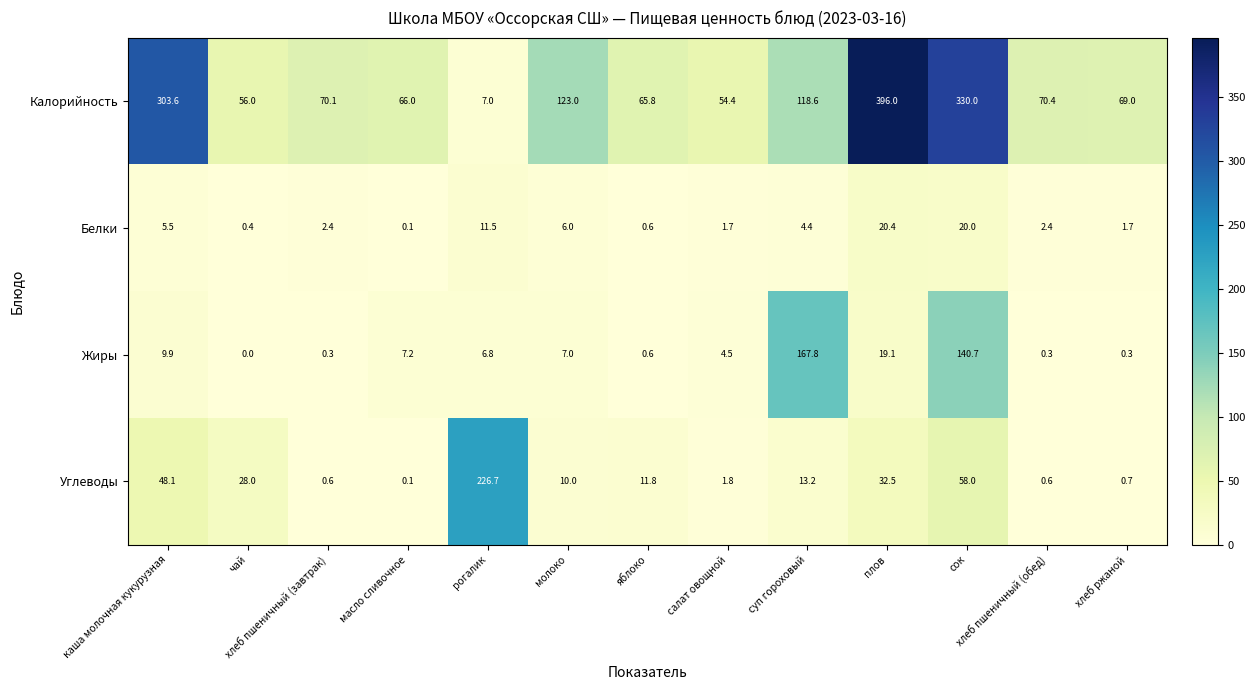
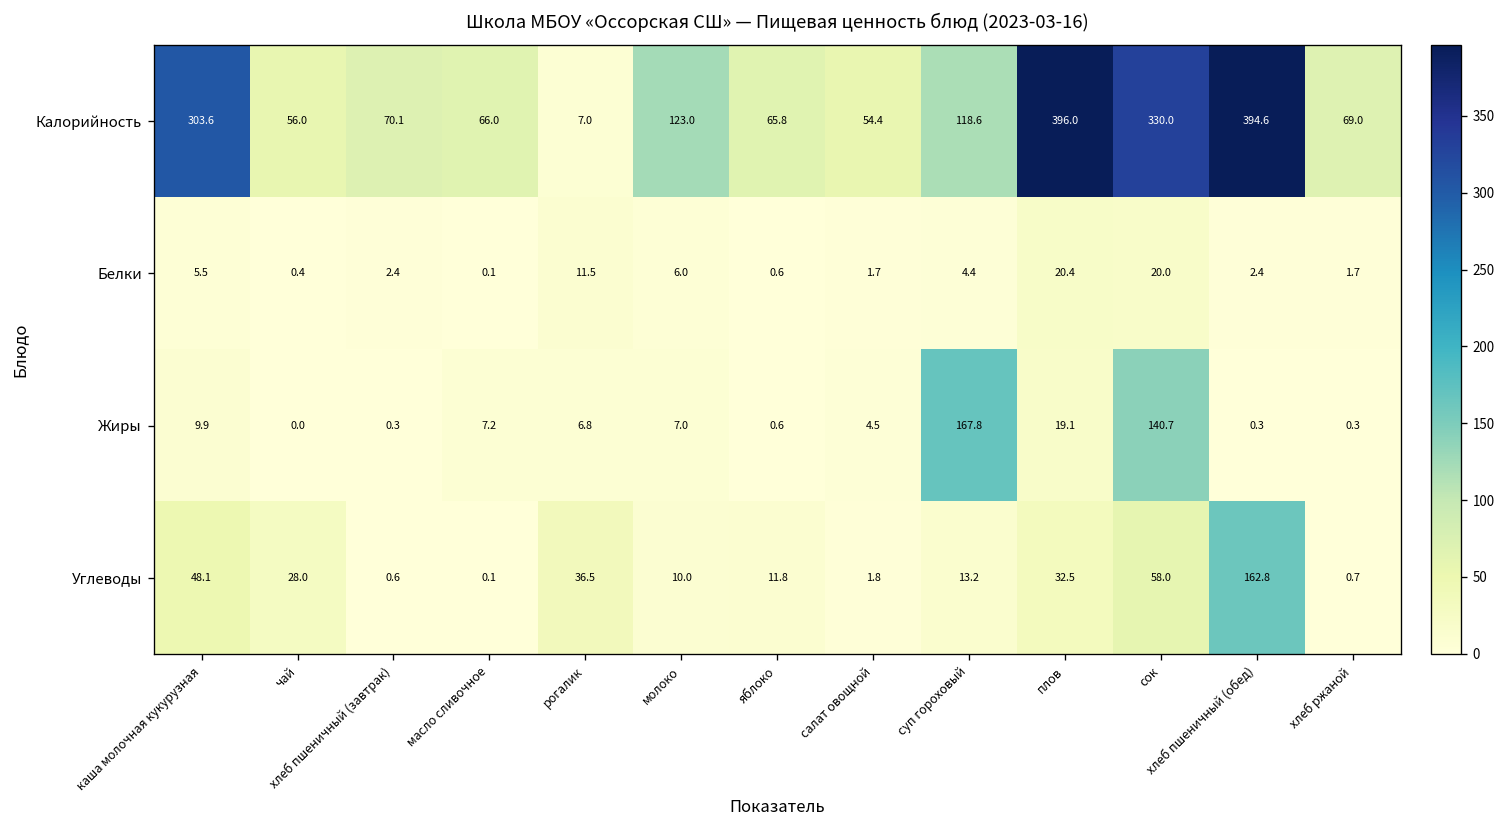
  {
    "Калорийность": {
      "каша молочная кукурузная": 303.6,
      "чай": 56.0,
      "хлеб пшеничный (завтрак)": 70.1,
      "масло сливочное": 66.0,
      "рогалик": 7.0,
      "молоко": 123.0,
      "яблоко": 65.8,
      "салат овощной": 54.4,
      "суп гороховый": 118.6,
      "плов": 396.0,
      "сок": 330.0,
-     "хлеб пшеничный (обед)": 70.4,
+     "хлеб пшеничный (обед)": 394.6,
      "хлеб ржаной": 69.0
    },
    "Белки": {
      "каша молочная кукурузная": 5.5,
      "чай": 0.4,
      "хлеб пшеничный (завтрак)": 2.4,
      "масло сливочное": 0.1,
      "рогалик": 11.5,
      "молоко": 6.0,
      "яблоко": 0.6,
      "салат овощной": 1.7,
      "суп гороховый": 4.4,
      "плов": 20.4,
      "сок": 20.0,
      "хлеб пшеничный (обед)": 2.4,
      "хлеб ржаной": 1.7
    },
    "Жиры": {
      "каша молочная кукурузная": 9.9,
      "чай": 0.0,
      "хлеб пшеничный (завтрак)": 0.3,
      "масло сливочное": 7.2,
      "рогалик": 6.8,
      "молоко": 7.0,
      "яблоко": 0.6,
      "салат овощной": 4.5,
      "суп гороховый": 167.8,
      "плов": 19.1,
      "сок": 140.7,
      "хлеб пшеничный (обед)": 0.3,
      "хлеб ржаной": 0.3
    },
    "Углеводы": {
      "каша молочная кукурузная": 48.1,
      "чай": 28.0,
      "хлеб пшеничный (завтрак)": 0.6,
      "масло сливочное": 0.1,
-     "рогалик": 226.7,
+     "рогалик": 36.5,
      "молоко": 10.0,
      "яблоко": 11.8,
      "салат овощной": 1.8,
      "суп гороховый": 13.2,
      "плов": 32.5,
      "сок": 58.0,
-     "хлеб пшеничный (обед)": 0.6,
+     "хлеб пшеничный (обед)": 162.8,
      "хлеб ржаной": 0.7
    }
  }
